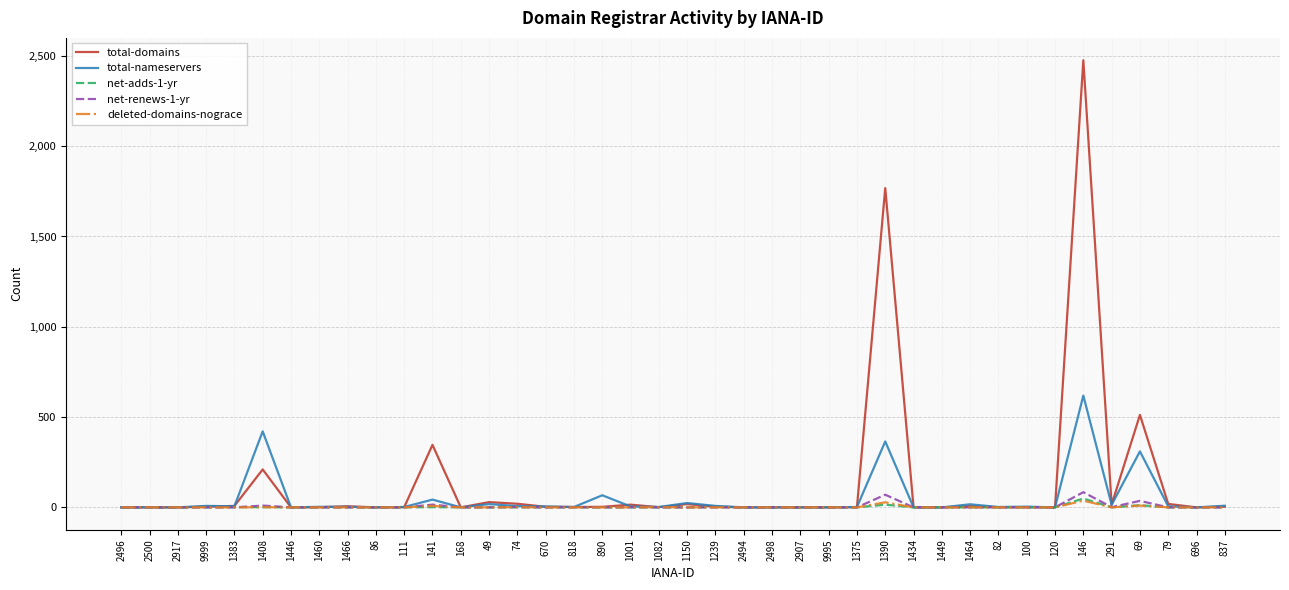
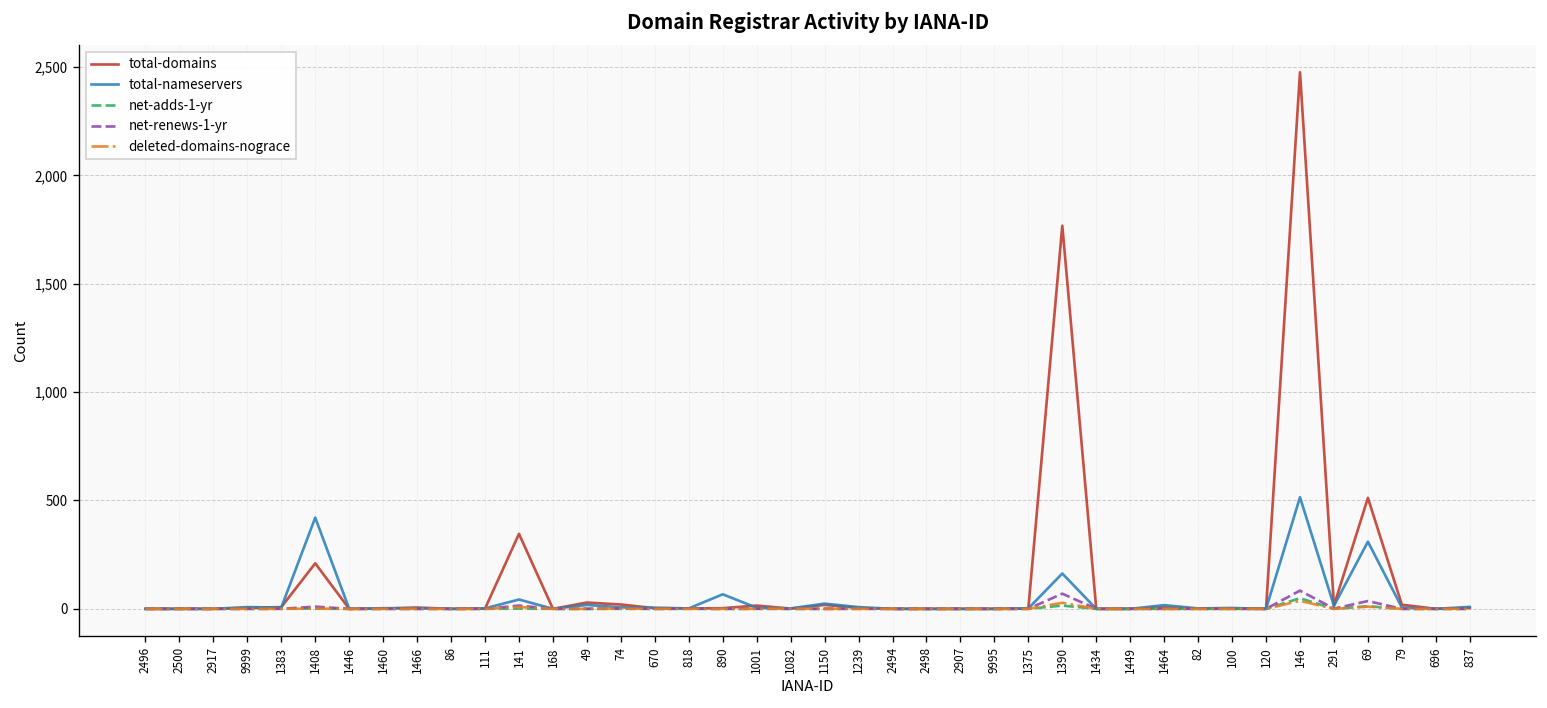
  {
    "total-domains": {
      "1408": "210",
      "141": "350",
      "1390": "1,770",
      "146": "2,480",
      "69": "510"
    },
    "total-nameservers": {
      "1408": "420",
      "141": "40",
      "890": "70",
-     "1390": "370",
-     "146": "620",
+     "1390": "160",
+     "146": "520",
      "69": "310"
    },
    "net-renews-1-yr": {
      "1390": "70",
      "146": "80",
      "69": "40"
    }
  }
